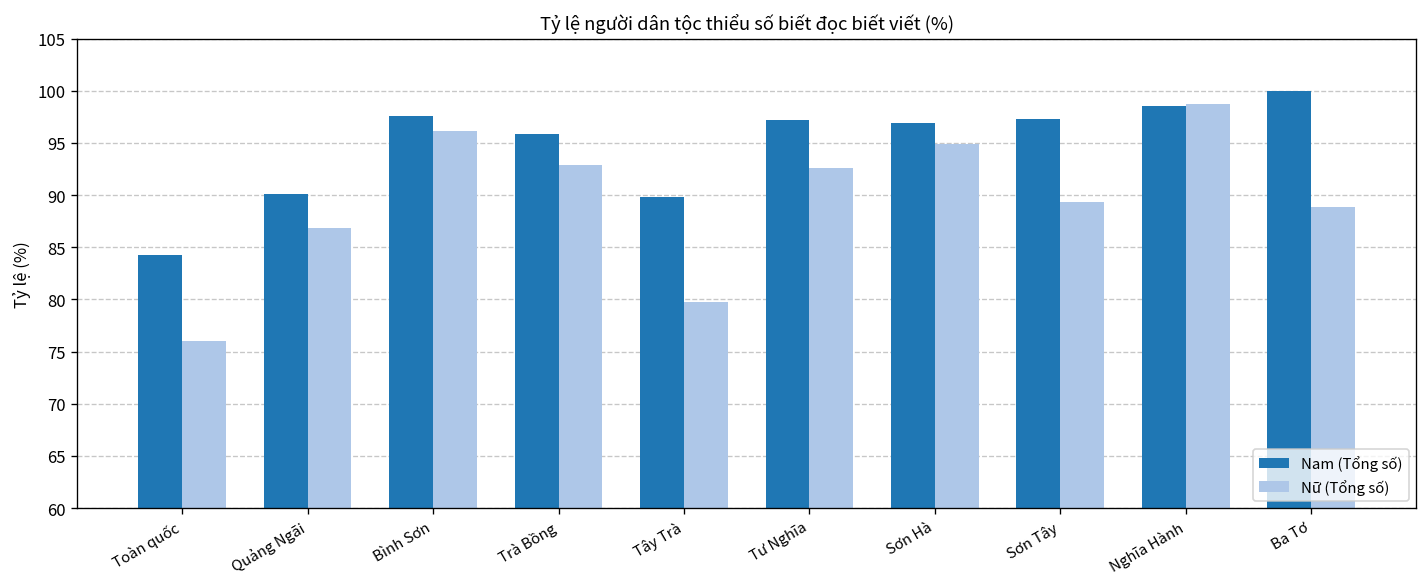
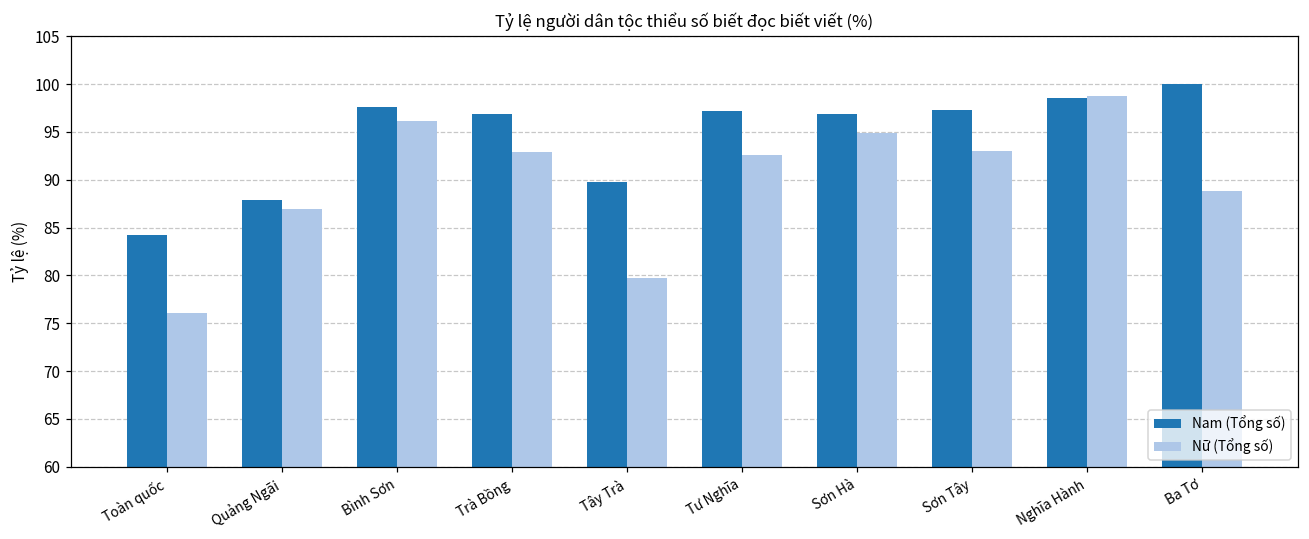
  {
    "Nam (Tổng số)": {
      "Toàn quốc": 84,
-     "Quảng Ngãi": 90,
+     "Quảng Ngãi": 88,
      "Bình Sơn": 98,
-     "Trà Bồng": 96,
+     "Trà Bồng": 97,
      "Tây Trà": 90,
      "Tư Nghĩa": 97,
      "Sơn Hà": 97,
      "Sơn Tây": 97,
      "Nghĩa Hành": 99,
      "Ba Tơ": 100
    },
    "Nữ (Tổng số)": {
      "Toàn quốc": 76,
      "Quảng Ngãi": 87,
      "Bình Sơn": 96,
      "Trà Bồng": 93,
      "Tây Trà": 80,
      "Tư Nghĩa": 93,
      "Sơn Hà": 95,
-     "Sơn Tây": 89,
+     "Sơn Tây": 93,
      "Nghĩa Hành": 99,
      "Ba Tơ": 89
    }
  }
